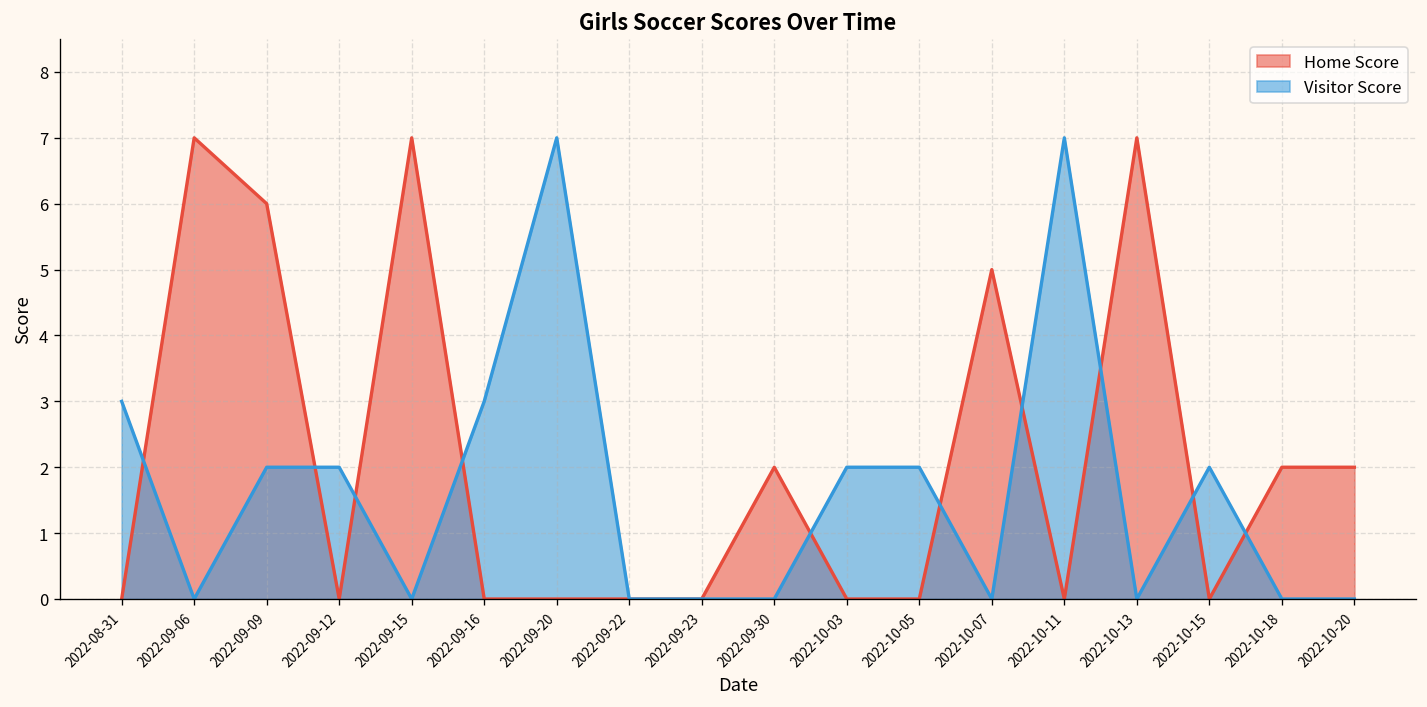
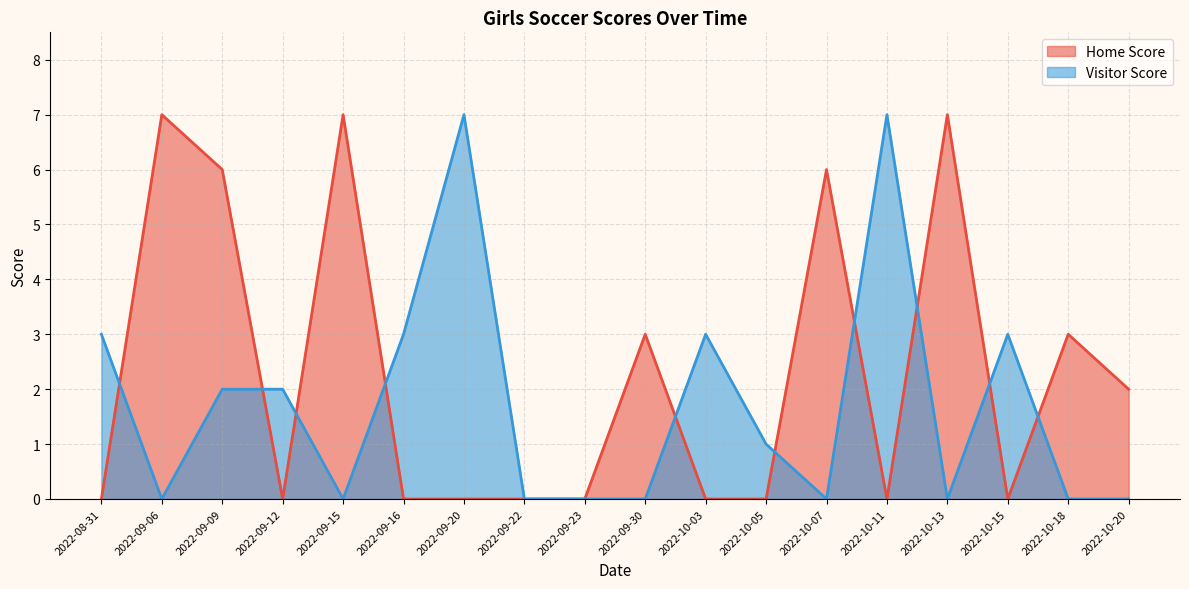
  {
    "Home Score": {
      "2022-08-31": 0,
      "2022-09-06": 7,
      "2022-09-09": 6,
      "2022-09-12": 0,
      "2022-09-15": 7,
      "2022-09-16": 0,
      "2022-09-20": 0,
-     "2022-09-30": 2,
+     "2022-09-30": 3,
      "2022-10-03": 0,
      "2022-10-05": 0,
-     "2022-10-07": 5,
+     "2022-10-07": 6,
      "2022-10-11": 0,
      "2022-10-13": 7,
      "2022-10-15": 0,
-     "2022-10-18": 2,
+     "2022-10-18": 3,
      "2022-10-20": 2
    },
    "Visitor Score": {
      "2022-08-31": 3,
      "2022-09-06": 0,
      "2022-09-09": 2,
      "2022-09-12": 2,
      "2022-09-15": 0,
      "2022-09-16": 3,
      "2022-09-20": 7,
      "2022-09-30": 0,
-     "2022-10-03": 2,
-     "2022-10-05": 2,
+     "2022-10-03": 3,
+     "2022-10-05": 1,
      "2022-10-07": 0,
      "2022-10-11": 7,
      "2022-10-13": 0,
-     "2022-10-15": 2,
+     "2022-10-15": 3,
      "2022-10-18": 0,
      "2022-10-20": 0
    }
  }
